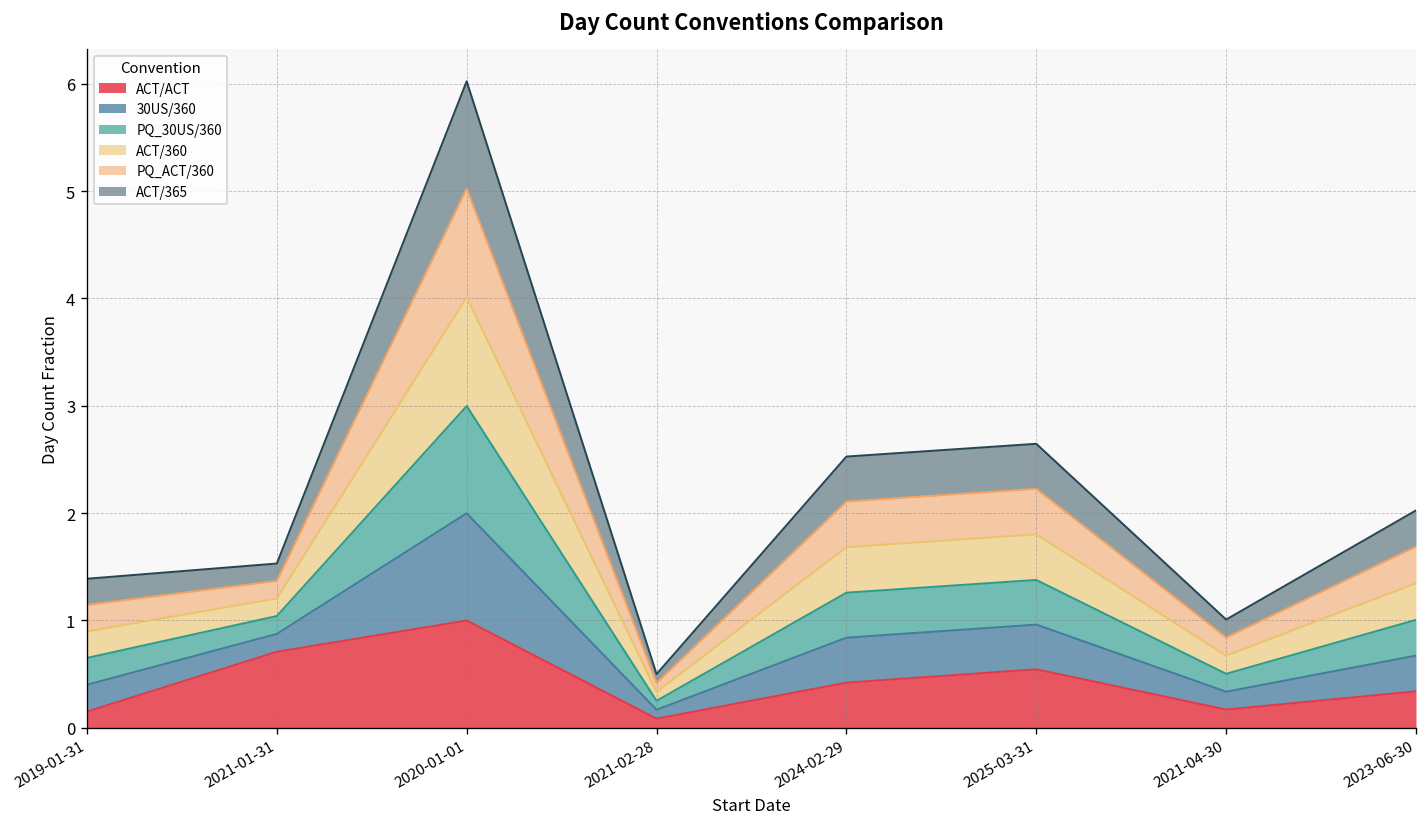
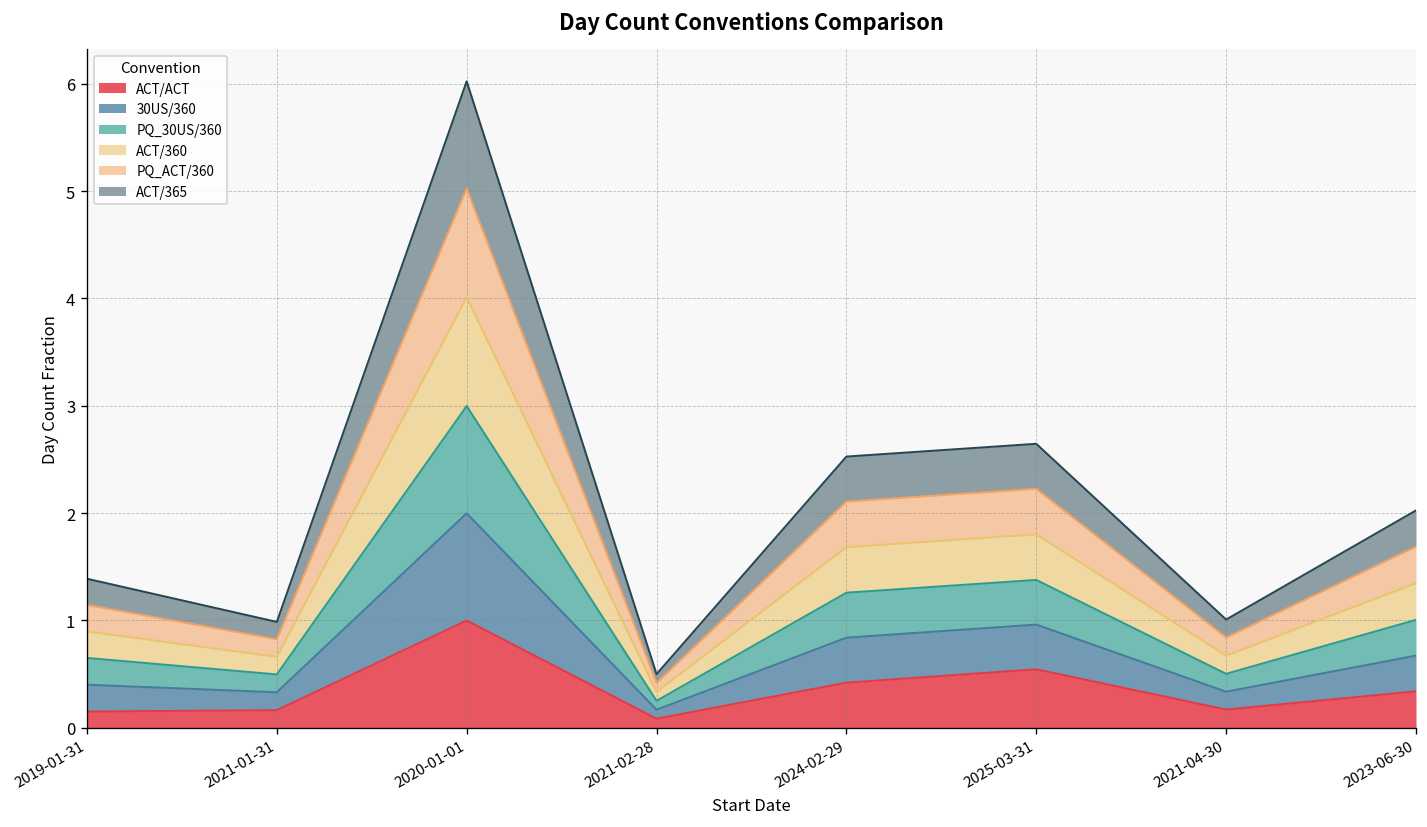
  {
    "ACT/ACT": {
      "2019-01-31": 0.1,
-     "2021-01-31": 0.7,
+     "2021-01-31": 0.2,
      "2020-01-01": 1.0,
      "2021-02-28": 0.1,
      "2024-02-29": 0.4,
      "2025-03-31": 0.5,
      "2021-04-30": 0.2,
      "2023-06-30": 0.3
    }
  }
